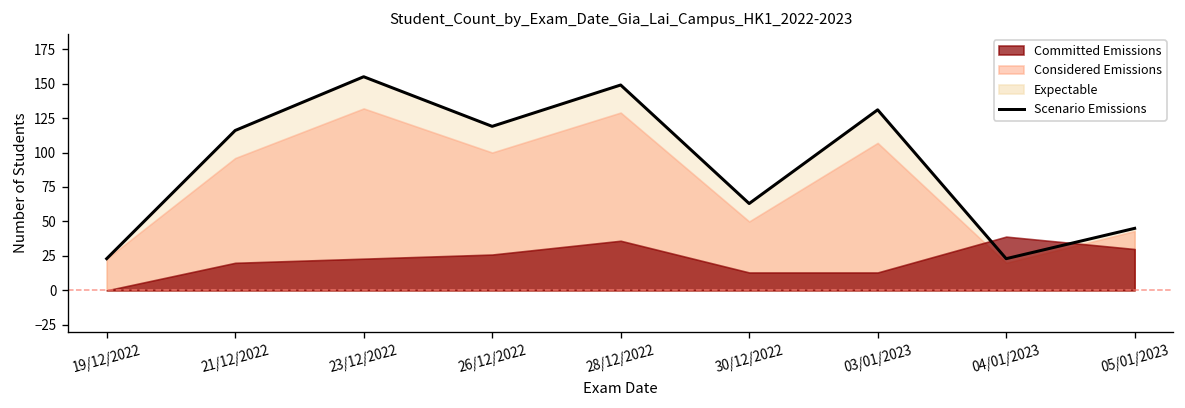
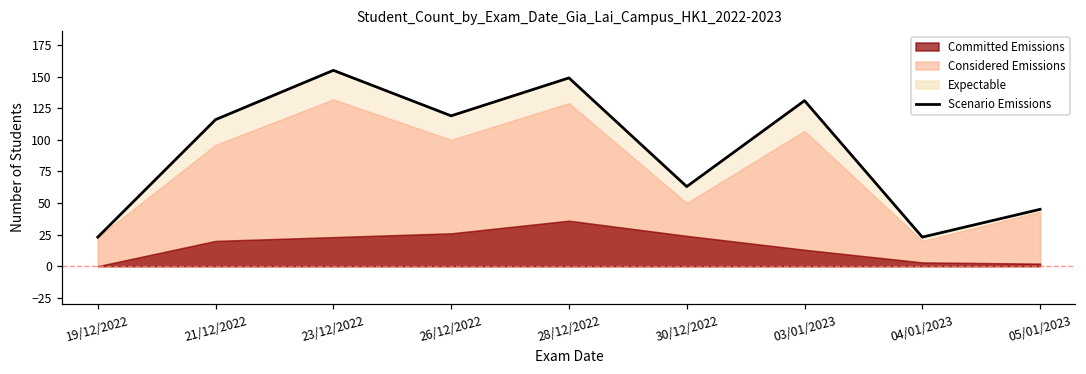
  {
    "Committed Emissions": {
      "19/12/2022": 0,
      "21/12/2022": 20,
      "23/12/2022": 23,
      "26/12/2022": 26,
      "28/12/2022": 36,
-     "30/12/2022": 13,
+     "30/12/2022": 24,
      "03/01/2023": 13,
-     "04/01/2023": 39,
-     "05/01/2023": 30
+     "04/01/2023": 3,
+     "05/01/2023": 2
    }
  }
